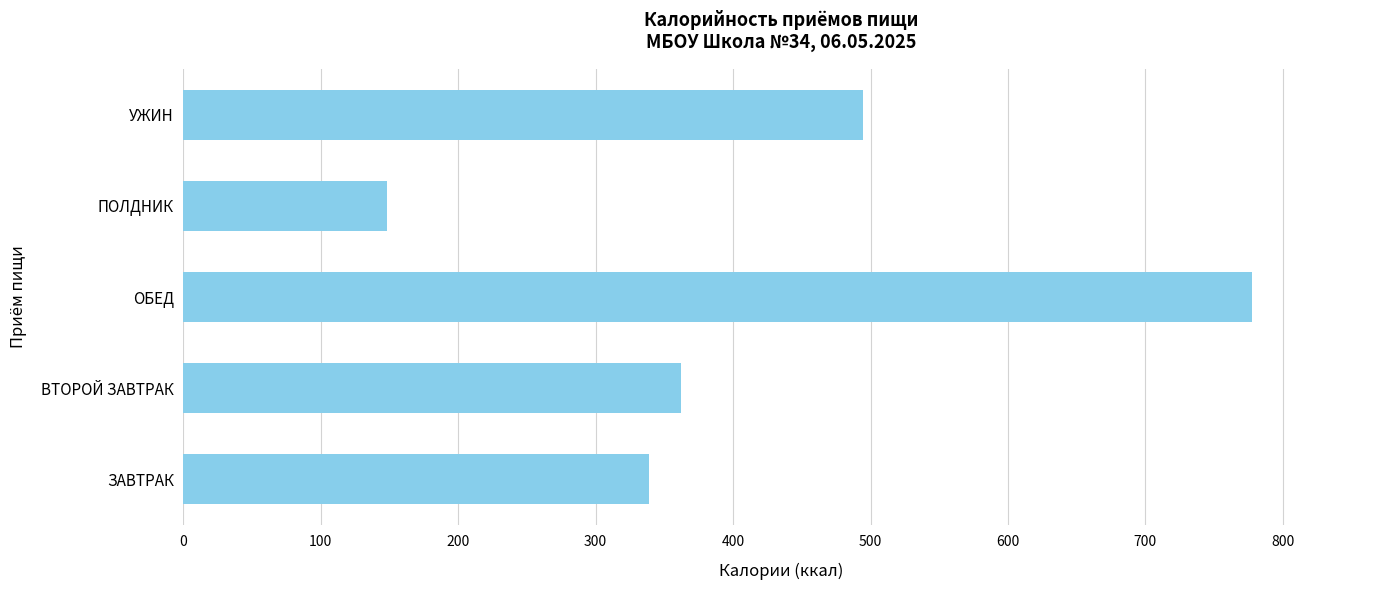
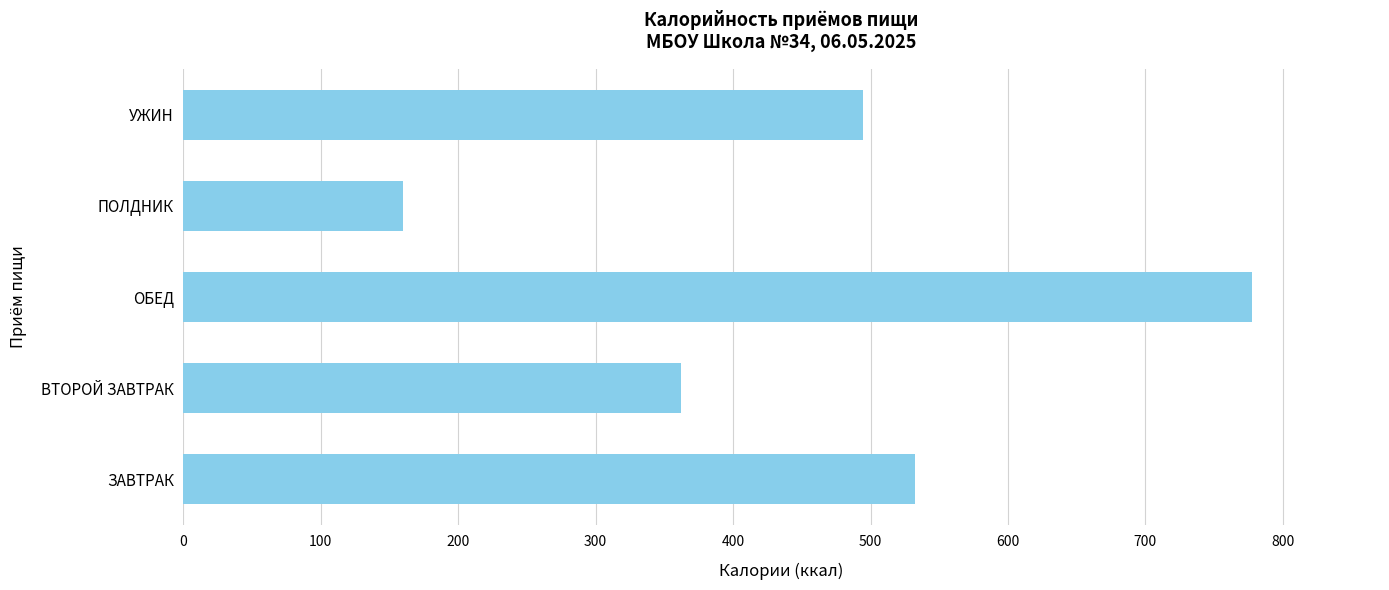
  {
    "УЖИН": 495,
-   "ПОЛДНИК": 148,
+   "ПОЛДНИК": 160,
    "ОБЕД": 777,
    "ВТОРОЙ ЗАВТРАК": 362,
-   "ЗАВТРАК": 339
+   "ЗАВТРАК": 532
  }
